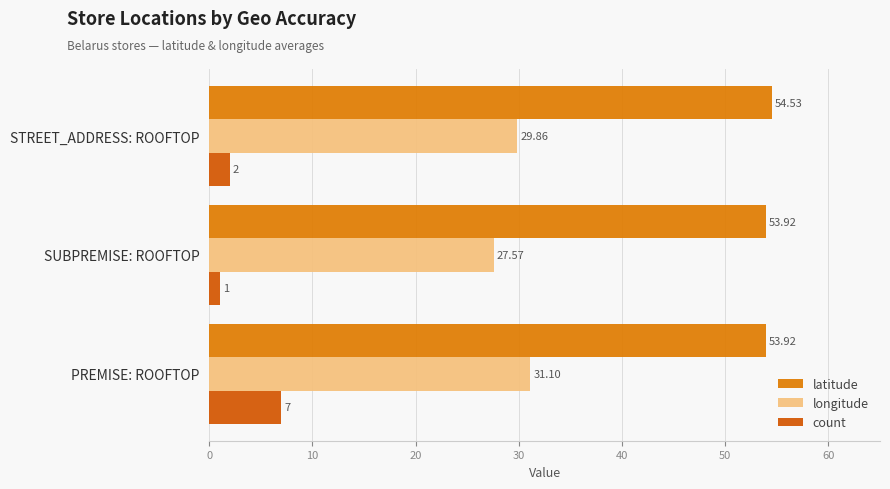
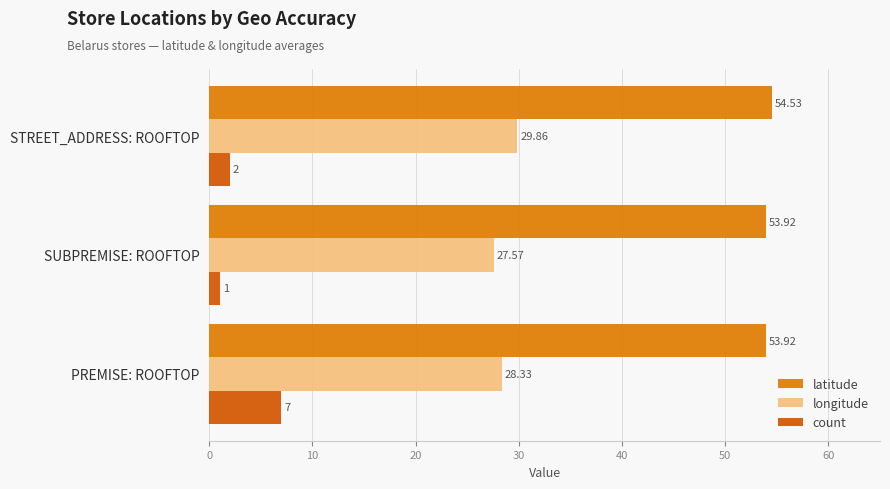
  {
    "longitude": {
      "STREET_ADDRESS: ROOFTOP": 29.86,
      "SUBPREMISE: ROOFTOP": 27.57,
-     "PREMISE: ROOFTOP": 31.10
+     "PREMISE: ROOFTOP": 28.33
    }
  }
